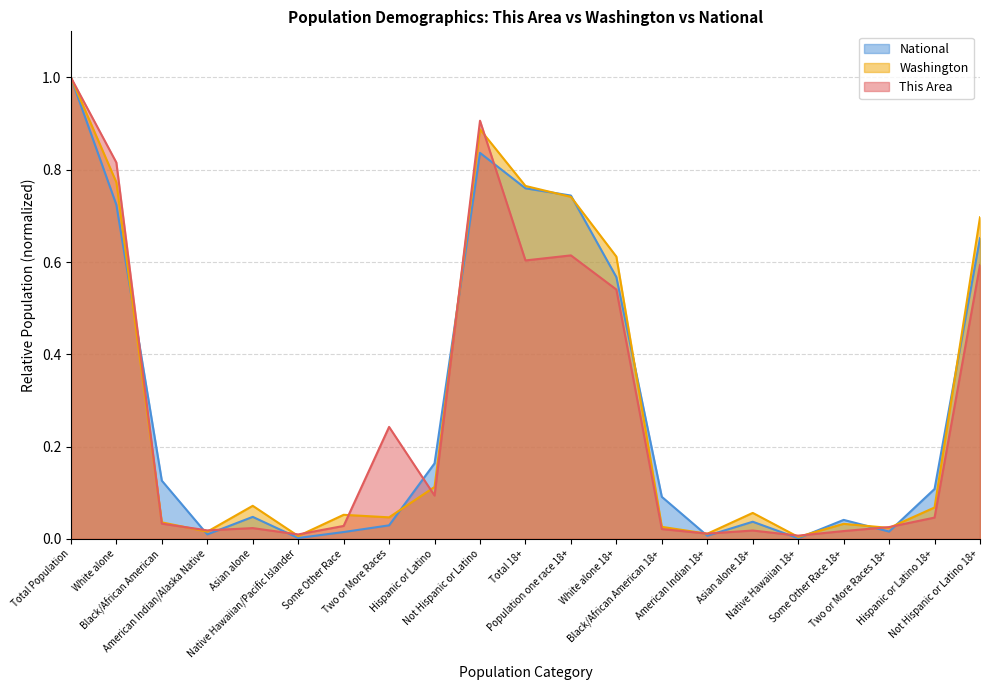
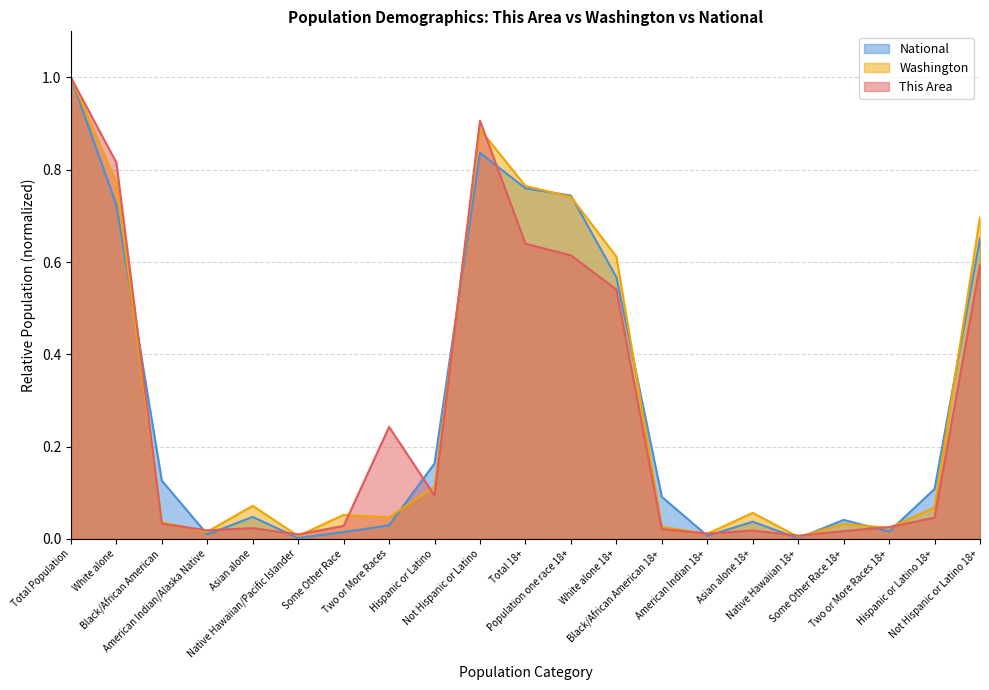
  {
    "National": {
      "White alone": 0.72,
      "Black/African American": 0.13,
      "American Indian/Alaska Native": 0.01,
      "Asian alone": 0.05,
      "Some Other Race": 0.01,
      "Two or More Races": 0.03,
      "Hispanic or Latino": 0.16,
      "Not Hispanic or Latino": 0.84,
      "White alone 18+": 0.57,
      "Black/African American 18+": 0.09,
      "Asian alone 18+": 0.04,
      "Some Other Race 18+": 0.04,
      "Two or More Races 18+": 0.02,
      "Hispanic or Latino 18+": 0.11,
      "Not Hispanic or Latino 18+": 0.65
    },
    "Washington": {
      "White alone": 0.77,
      "Asian alone": 0.07,
      "Some Other Race": 0.05,
      "Two or More Races": 0.05,
      "Hispanic or Latino": 0.11,
      "Not Hispanic or Latino": 0.89,
      "White alone 18+": 0.61,
      "Asian alone 18+": 0.06,
      "Some Other Race 18+": 0.03,
      "Hispanic or Latino 18+": 0.07,
      "Not Hispanic or Latino 18+": 0.70
    },
    "This Area": {
      "White alone": 0.82,
      "Asian alone": 0.02,
      "Some Other Race": 0.03,
      "Two or More Races": 0.24,
      "Hispanic or Latino": 0.09,
      "Not Hispanic or Latino": 0.91,
-     "Total 18+": 0.60,
+     "Total 18+": 0.64,
      "Population one race 18+": 0.61,
      "White alone 18+": 0.54,
      "Asian alone 18+": 0.02,
      "Some Other Race 18+": 0.02,
      "Hispanic or Latino 18+": 0.05,
      "Not Hispanic or Latino 18+": 0.59
    }
  }
